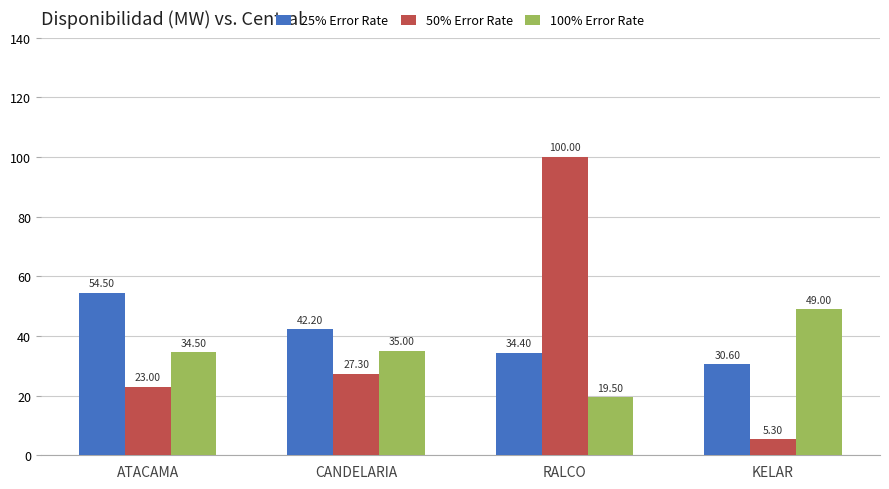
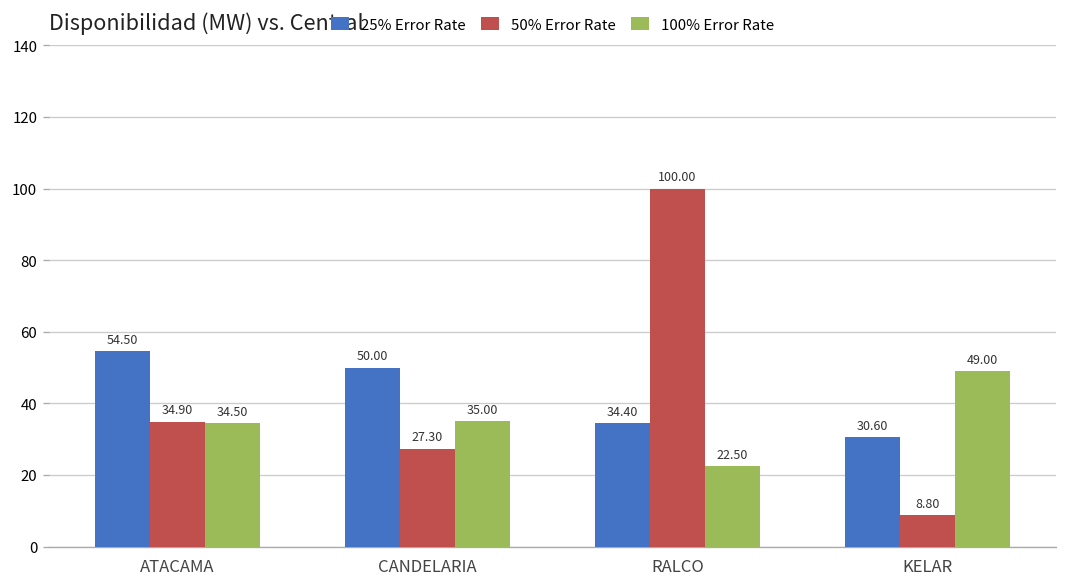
  {
    "25% Error Rate": {
      "ATACAMA": 54.50,
-     "CANDELARIA": 42.20,
+     "CANDELARIA": 50.00,
      "RALCO": 34.40,
      "KELAR": 30.60
    },
    "50% Error Rate": {
-     "ATACAMA": 23.00,
+     "ATACAMA": 34.90,
      "CANDELARIA": 27.30,
      "RALCO": 100.00,
-     "KELAR": 5.30
+     "KELAR": 8.80
    },
    "100% Error Rate": {
      "ATACAMA": 34.50,
      "CANDELARIA": 35.00,
-     "RALCO": 19.50,
+     "RALCO": 22.50,
      "KELAR": 49.00
    }
  }
